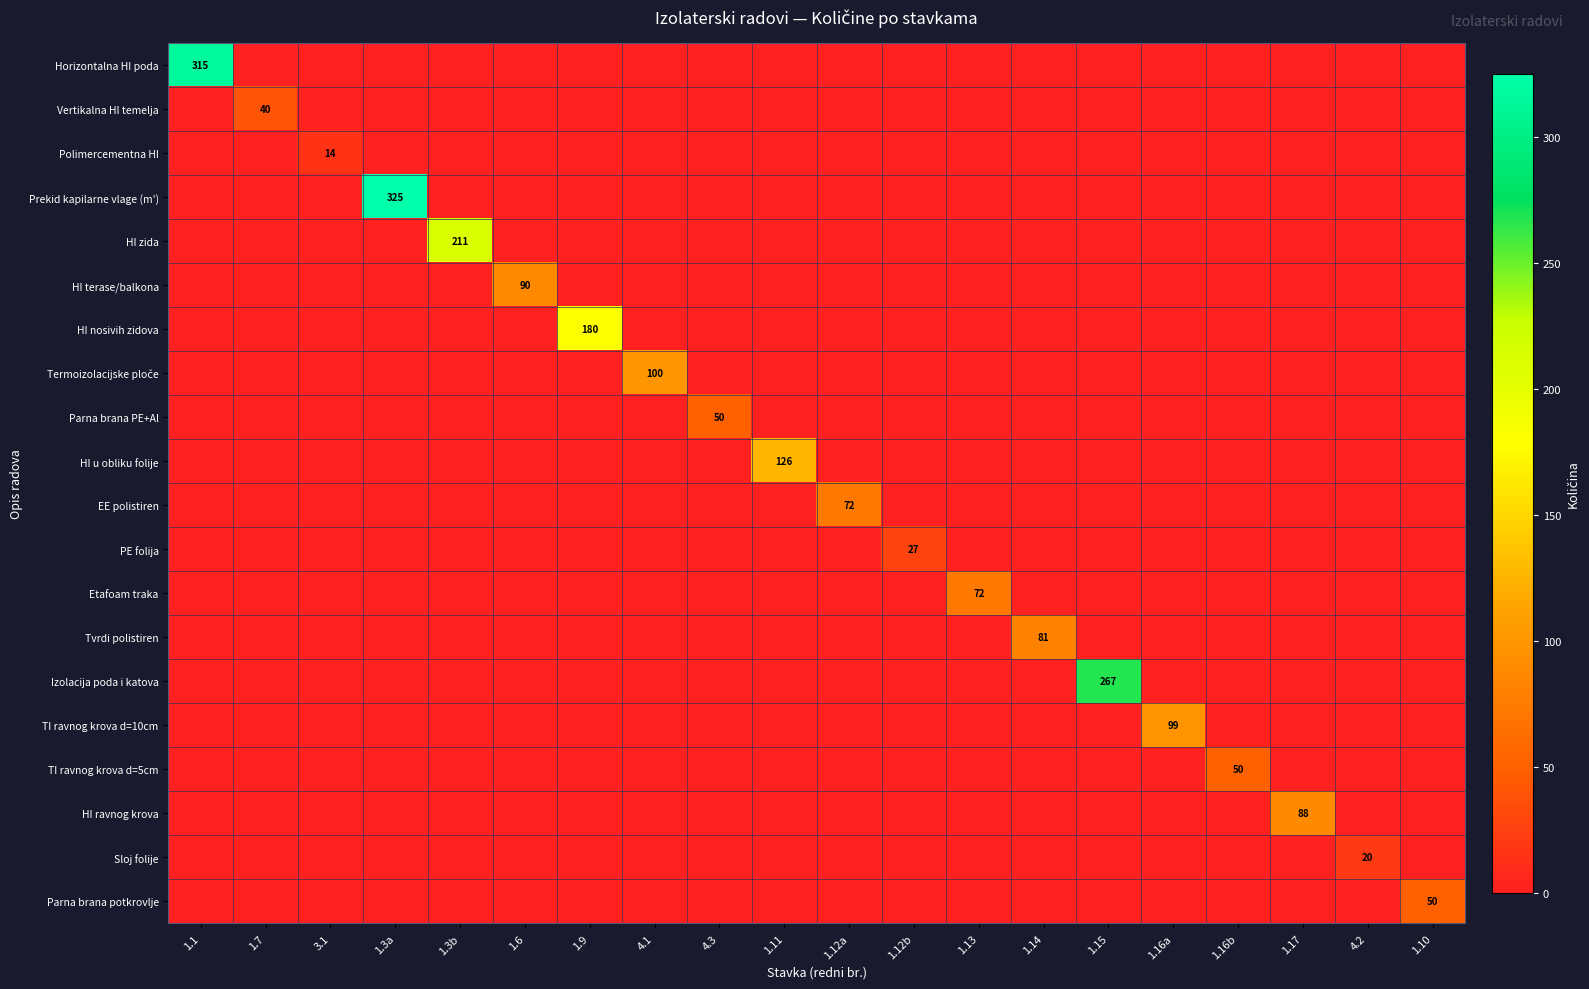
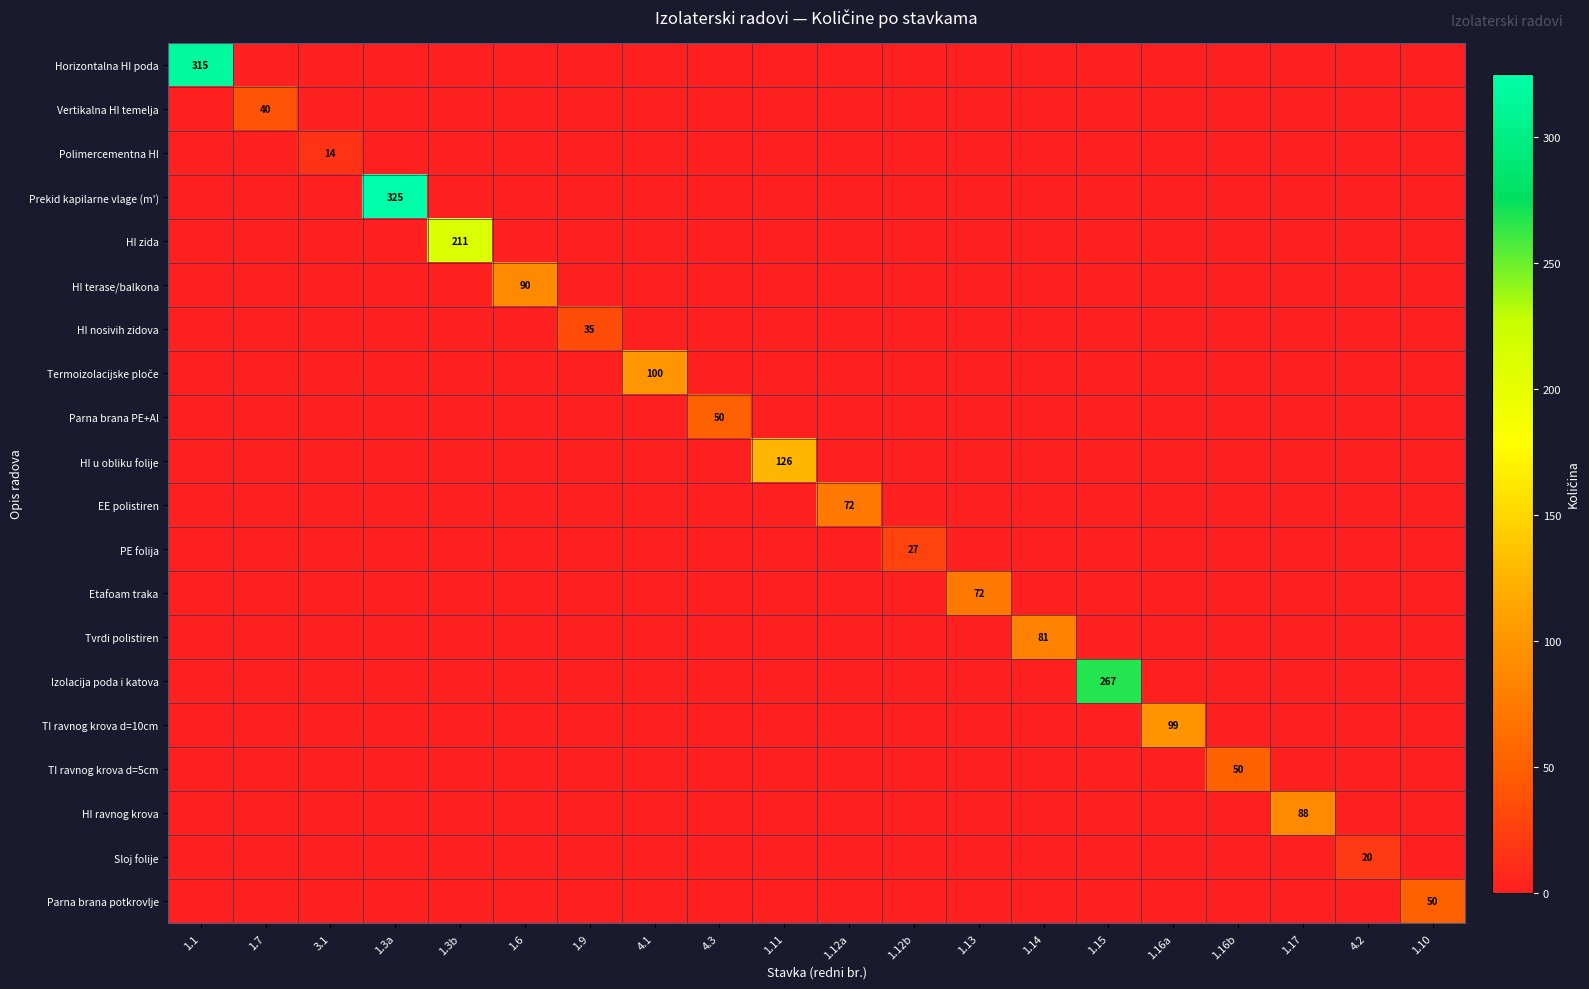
  {
    "Horizontalna HI poda": {
      "1.1": 315
    },
    "Vertikalna HI temelja": {
      "1.7": 40
    },
    "Polimercementna HI": {
      "3.1": 14
    },
    "Prekid kapilarne vlage (m')": {
      "1.3a": 325
    },
    "HI zida": {
      "1.3b": 211
    },
    "HI terase/balkona": {
      "1.6": 90
    },
    "HI nosivih zidova": {
-     "1.9": 180
+     "1.9": 35
    },
    "Termoizolacijske ploče": {
      "4.1": 100
    },
    "Parna brana PE+Al": {
      "4.3": 50
    },
    "HI u obliku folije": {
      "1.11": 126
    },
    "EE polistiren": {
      "1.12a": 72
    },
    "PE folija": {
      "1.12b": 27
    },
    "Etafoam traka": {
      "1.13": 72
    },
    "Tvrdi polistiren": {
      "1.14": 81
    },
    "Izolacija poda i katova": {
      "1.15": 267
    },
    "TI ravnog krova d=10cm": {
      "1.16a": 99
    },
    "TI ravnog krova d=5cm": {
      "1.16b": 50
    },
    "HI ravnog krova": {
      "1.17": 88
    },
    "Sloj folije": {
      "4.2": 20
    },
    "Parna brana potkrovlje": {
      "1.10": 50
    }
  }
